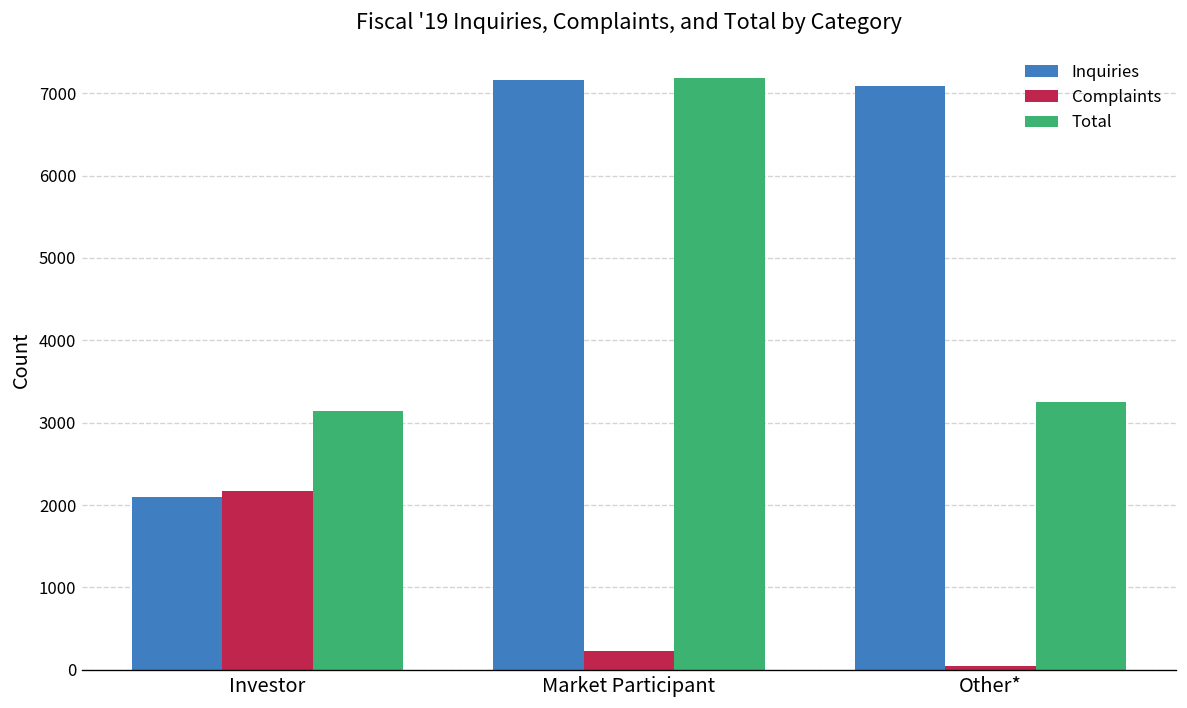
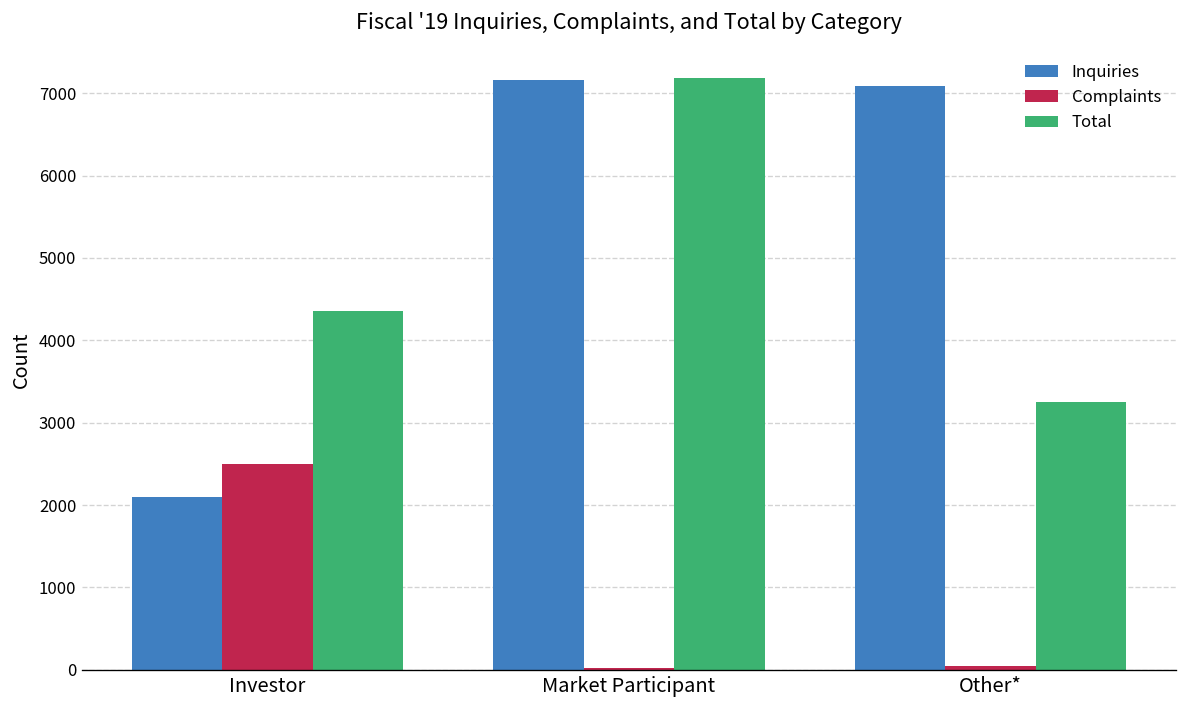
  {
    "Inquiries": {
      "Investor": 2100,
      "Market Participant": 7200,
      "Other*": 7100
    },
    "Complaints": {
-     "Investor": 2200,
-     "Market Participant": 200,
+     "Investor": 2500,
+     "Market Participant": 0,
      "Other*": 0
    },
    "Total": {
-     "Investor": 3100,
+     "Investor": 4400,
      "Market Participant": 7200,
      "Other*": 3300
    }
  }
